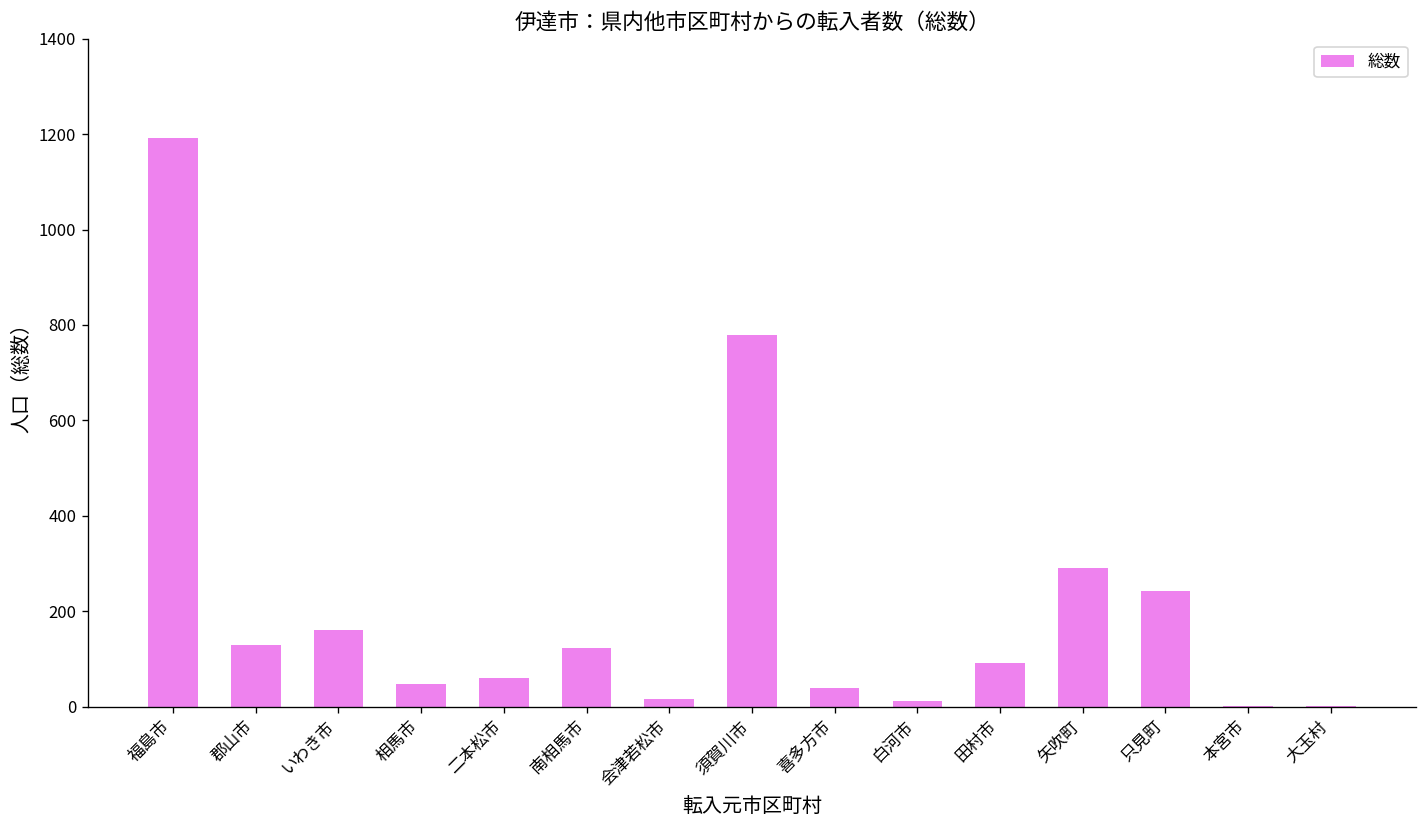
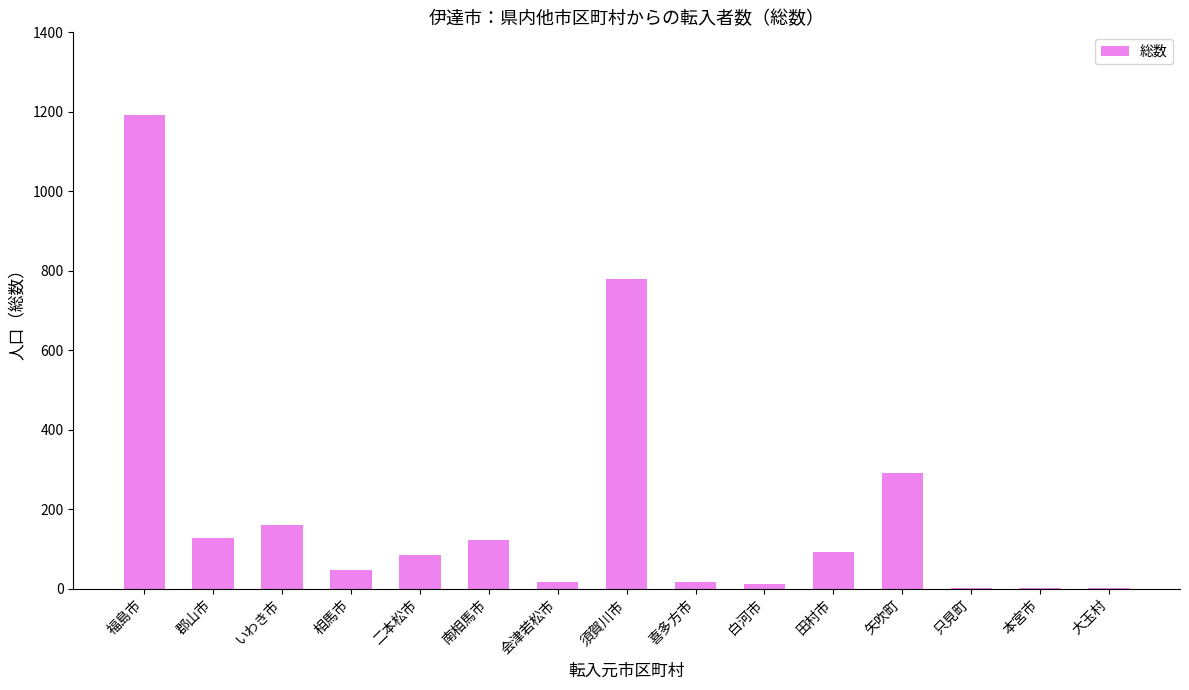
  {
    "福島市": 1190,
    "郡山市": 130,
    "いわき市": 160,
    "相馬市": 50,
-   "二本松市": 60,
+   "二本松市": 90,
    "南相馬市": 120,
    "会津若松市": 20,
    "須賀川市": 780,
-   "喜多方市": 40,
+   "喜多方市": 20,
    "白河市": 10,
    "田村市": 90,
    "矢吹町": 290,
-   "只見町": 240
+   "只見町": 0
  }
